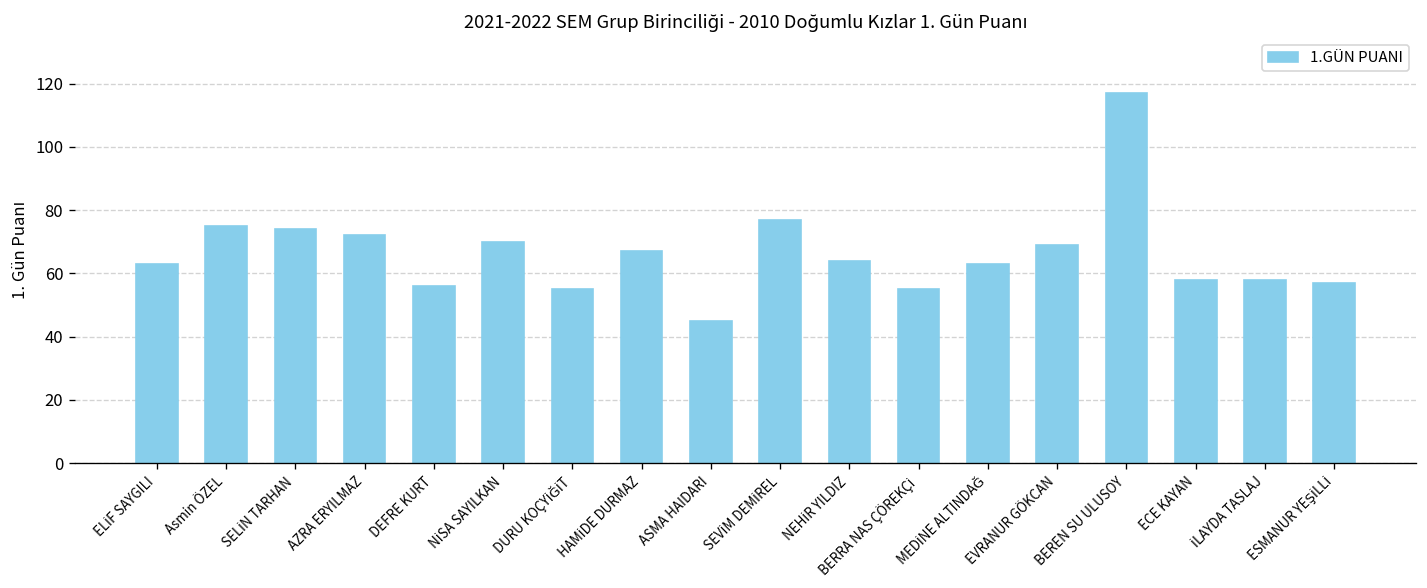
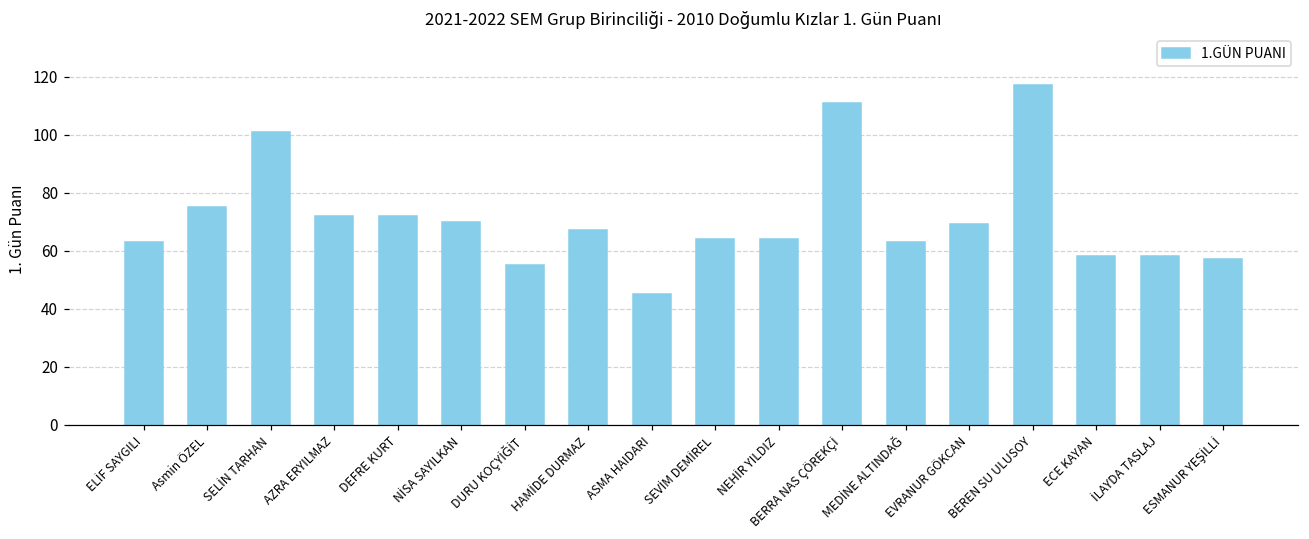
  {
    "ELİF SAYGILI": 63,
    "Asmin ÖZEL": 75,
-   "SELİN TARHAN": 74,
+   "SELİN TARHAN": 101,
    "AZRA ERYILMAZ": 72,
-   "DEFRE KURT": 56,
+   "DEFRE KURT": 72,
    "NİSA SAYILKAN": 70,
    "DURU KOÇYİĞİT": 55,
    "HAMİDE DURMAZ": 67,
    "ASMA HAIDARI": 45,
-   "SEVİM DEMİREL": 77,
+   "SEVİM DEMİREL": 64,
    "NEHİR YILDIZ": 64,
-   "BERRA NAS ÇÖREKÇİ": 55,
+   "BERRA NAS ÇÖREKÇİ": 111,
    "MEDİNE ALTINDAĞ": 63,
    "EVRANUR GÖKCAN": 69,
    "BEREN SU ULUSOY": 117,
    "ECE KAYAN": 58,
    "İLAYDA TASLAJ": 58,
    "ESMANUR YEŞİLLİ": 57
  }
